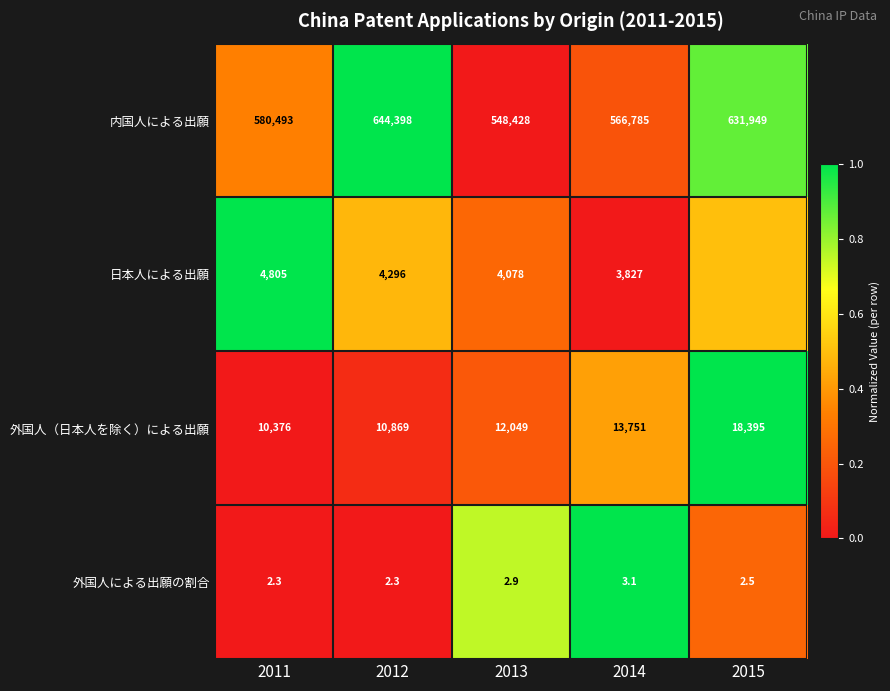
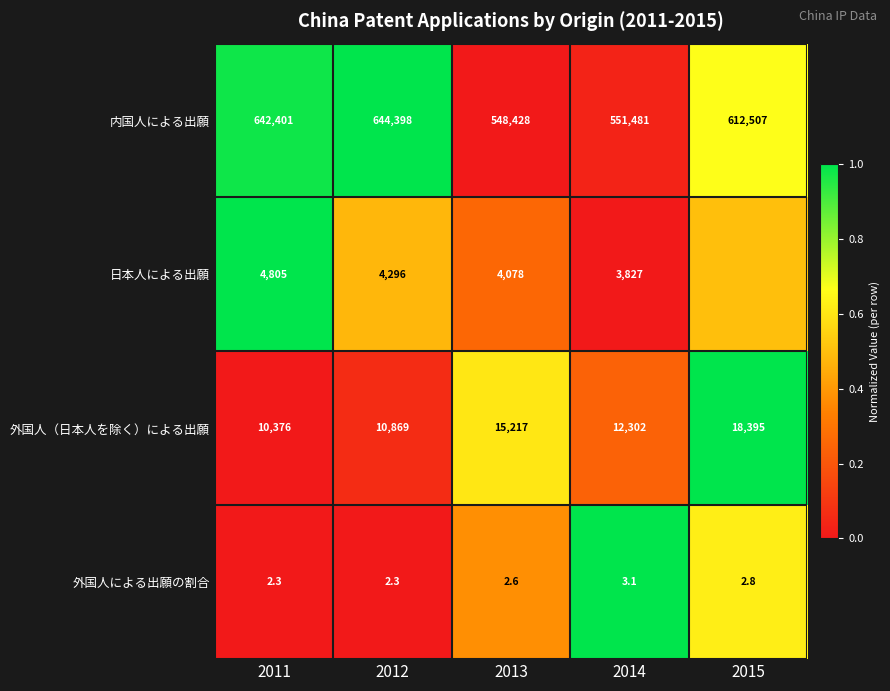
  {
    "内国人による出願": {
-     "2011": "580,493",
+     "2011": "642,401",
      "2012": "644,398",
      "2013": "548,428",
-     "2014": "566,785",
-     "2015": "631,949"
+     "2014": "551,481",
+     "2015": "612,507"
    },
    "日本人による出願": {
      "2011": "4,805",
      "2012": "4,296",
      "2013": "4,078",
      "2014": "3,827"
    },
    "外国人（日本人を除く）による出願": {
      "2011": "10,376",
      "2012": "10,869",
-     "2013": "12,049",
-     "2014": "13,751",
+     "2013": "15,217",
+     "2014": "12,302",
      "2015": "18,395"
    },
    "外国人による出願の割合": {
      "2011": "2.3",
      "2012": "2.3",
-     "2013": "2.9",
+     "2013": "2.6",
      "2014": "3.1",
-     "2015": "2.5"
+     "2015": "2.8"
    }
  }
